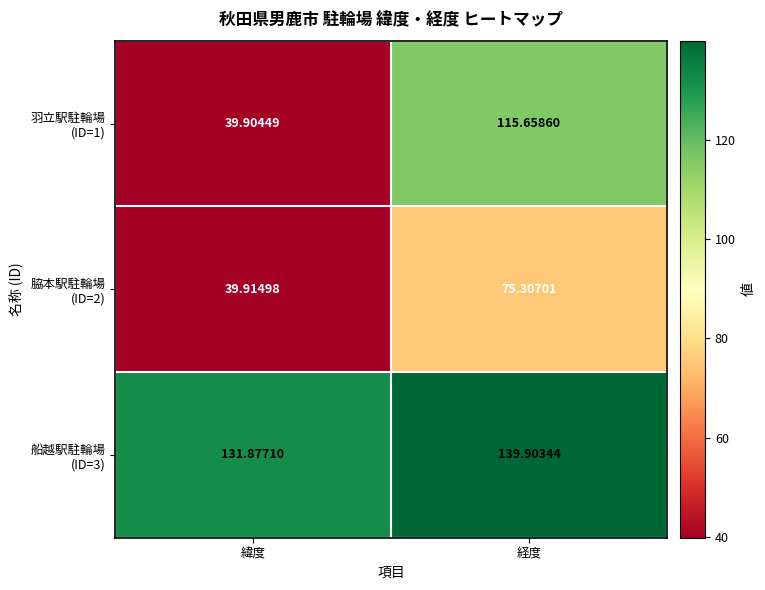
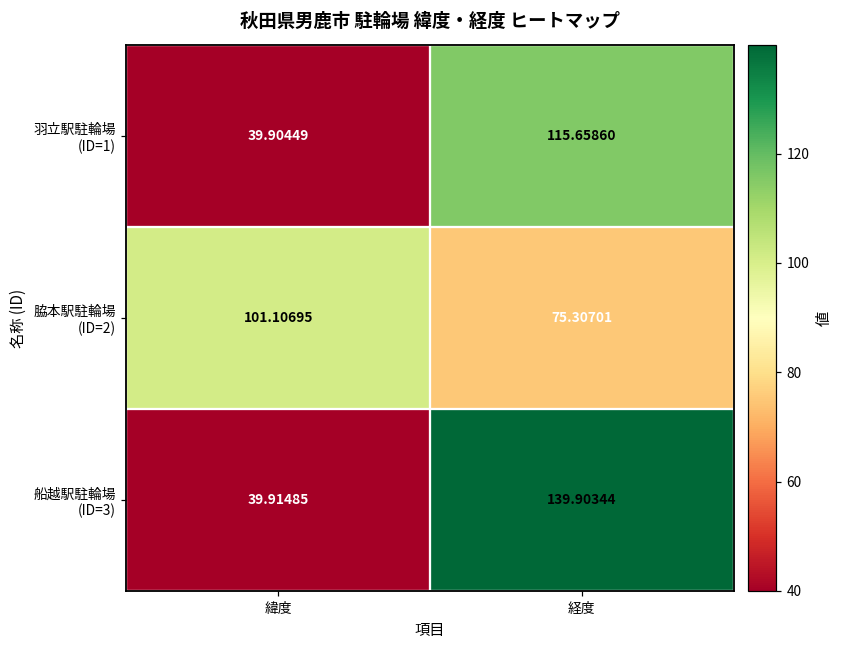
  {
    "羽立駅駐輪場 (ID=1)": {
      "緯度": 39.90449,
      "経度": 115.65860
    },
    "脇本駅駐輪場 (ID=2)": {
-     "緯度": 39.91498,
+     "緯度": 101.10695,
      "経度": 75.30701
    },
    "船越駅駐輪場 (ID=3)": {
-     "緯度": 131.87710,
+     "緯度": 39.91485,
      "経度": 139.90344
    }
  }
